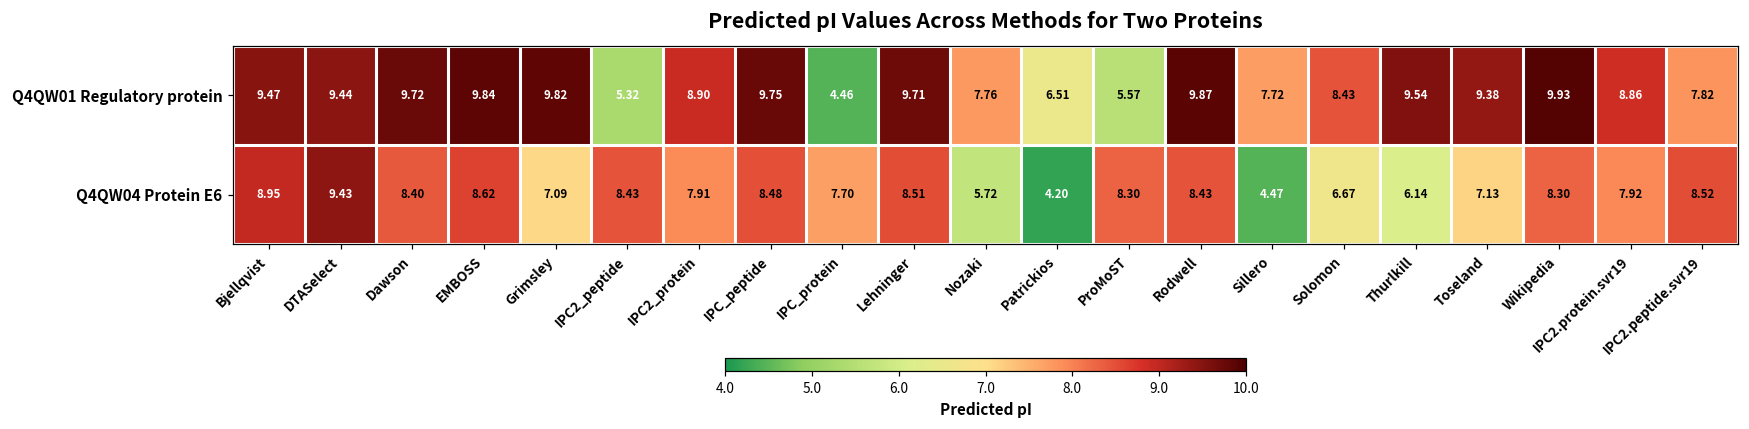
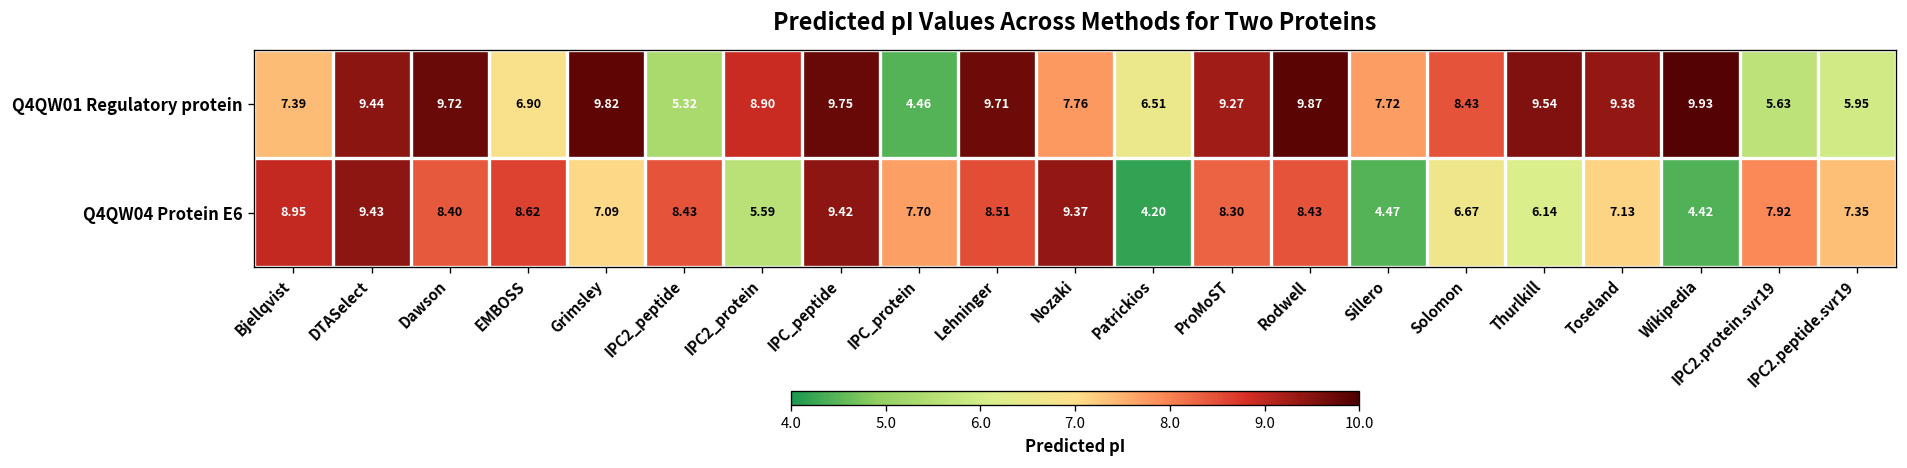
  {
    "Q4QW01 Regulatory protein": {
-     "Bjellqvist": 9.47,
+     "Bjellqvist": 7.39,
      "DTASelect": 9.44,
      "Dawson": 9.72,
-     "EMBOSS": 9.84,
+     "EMBOSS": 6.90,
      "Grimsley": 9.82,
      "IPC2_peptide": 5.32,
      "IPC2_protein": 8.90,
      "IPC_peptide": 9.75,
      "IPC_protein": 4.46,
      "Lehninger": 9.71,
      "Nozaki": 7.76,
      "Patrickios": 6.51,
-     "ProMoST": 5.57,
+     "ProMoST": 9.27,
      "Rodwell": 9.87,
      "Sillero": 7.72,
      "Solomon": 8.43,
      "Thurlkill": 9.54,
      "Toseland": 9.38,
      "Wikipedia": 9.93,
-     "IPC2.protein.svr19": 8.86,
-     "IPC2.peptide.svr19": 7.82
+     "IPC2.protein.svr19": 5.63,
+     "IPC2.peptide.svr19": 5.95
    },
    "Q4QW04 Protein E6": {
      "Bjellqvist": 8.95,
      "DTASelect": 9.43,
      "Dawson": 8.40,
      "EMBOSS": 8.62,
      "Grimsley": 7.09,
      "IPC2_peptide": 8.43,
-     "IPC2_protein": 7.91,
-     "IPC_peptide": 8.48,
+     "IPC2_protein": 5.59,
+     "IPC_peptide": 9.42,
      "IPC_protein": 7.70,
      "Lehninger": 8.51,
-     "Nozaki": 5.72,
+     "Nozaki": 9.37,
      "Patrickios": 4.20,
      "ProMoST": 8.30,
      "Rodwell": 8.43,
      "Sillero": 4.47,
      "Solomon": 6.67,
      "Thurlkill": 6.14,
      "Toseland": 7.13,
-     "Wikipedia": 8.30,
+     "Wikipedia": 4.42,
      "IPC2.protein.svr19": 7.92,
-     "IPC2.peptide.svr19": 8.52
+     "IPC2.peptide.svr19": 7.35
    }
  }
